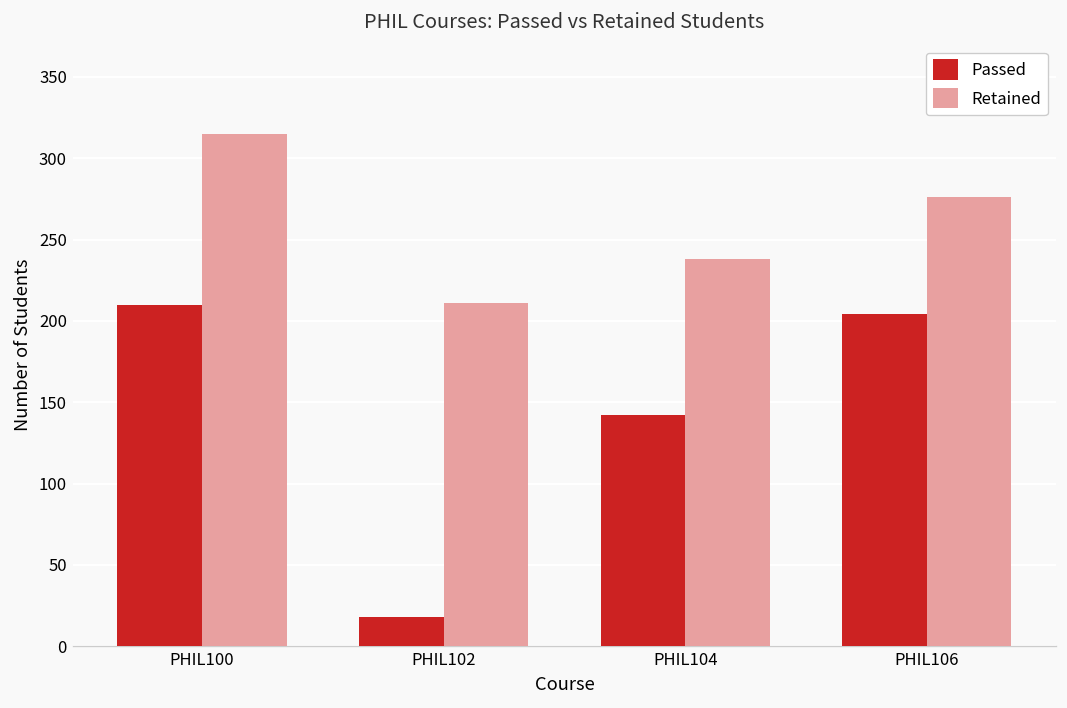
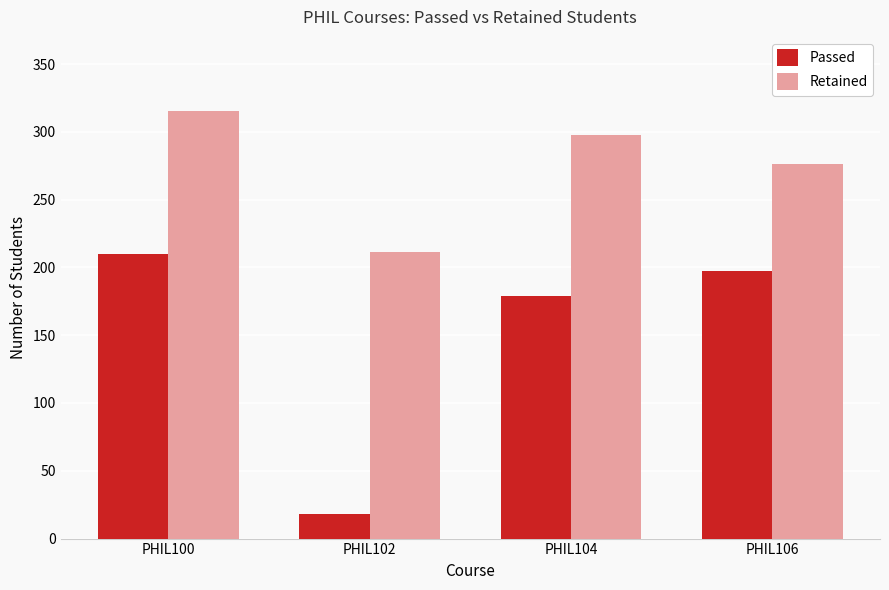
  {
    "Passed": {
      "PHIL100": 210,
      "PHIL102": 18,
-     "PHIL104": 142,
-     "PHIL106": 204
+     "PHIL104": 179,
+     "PHIL106": 197
    },
    "Retained": {
      "PHIL100": 315,
      "PHIL102": 211,
-     "PHIL104": 238,
+     "PHIL104": 298,
      "PHIL106": 276
    }
  }
